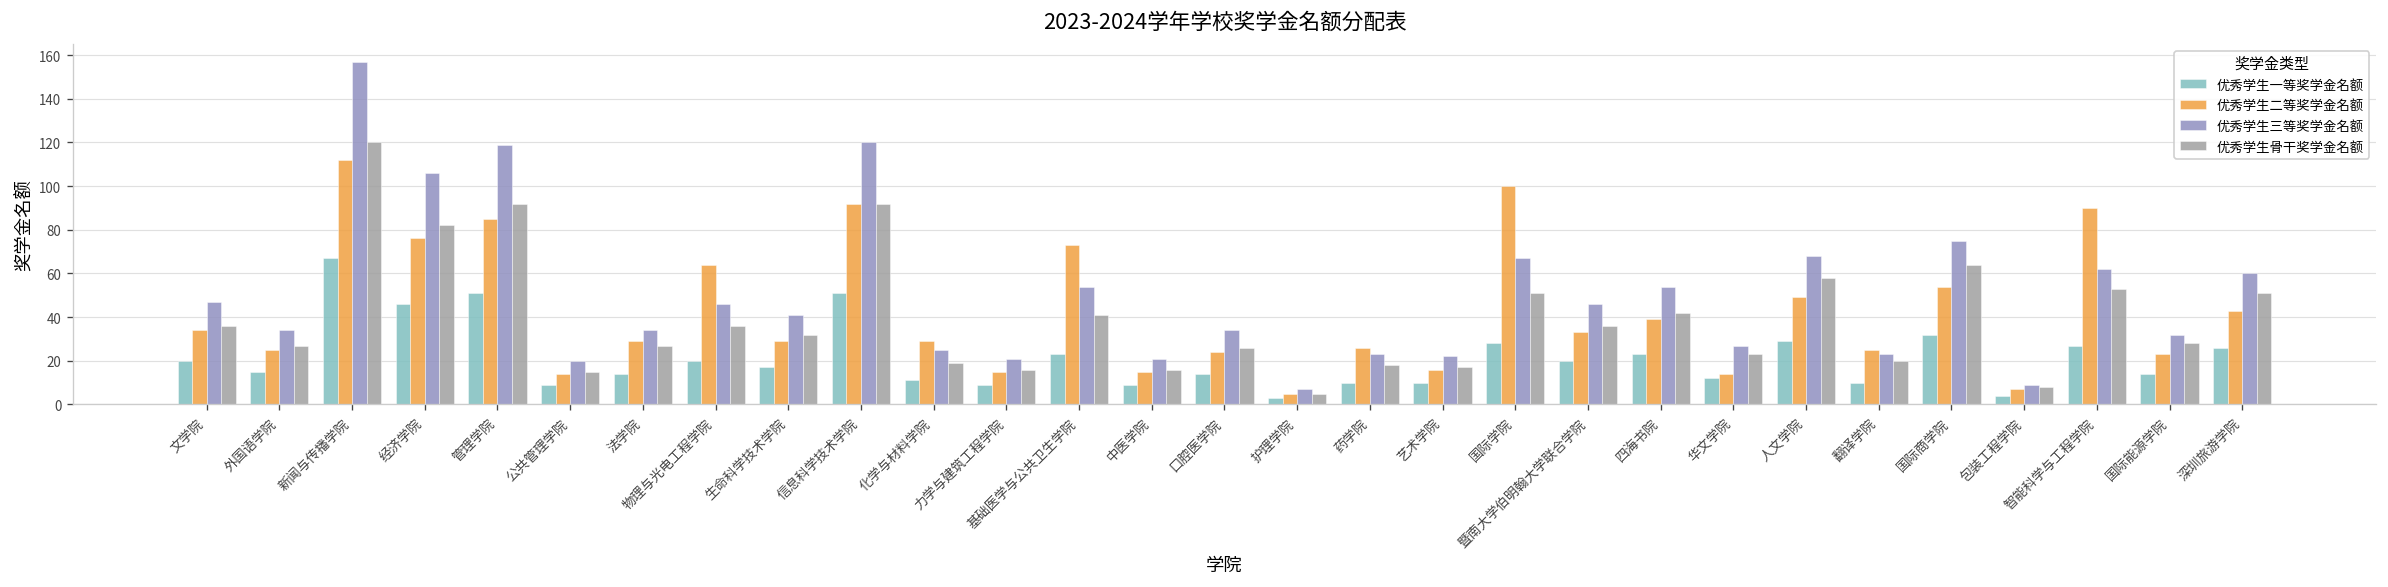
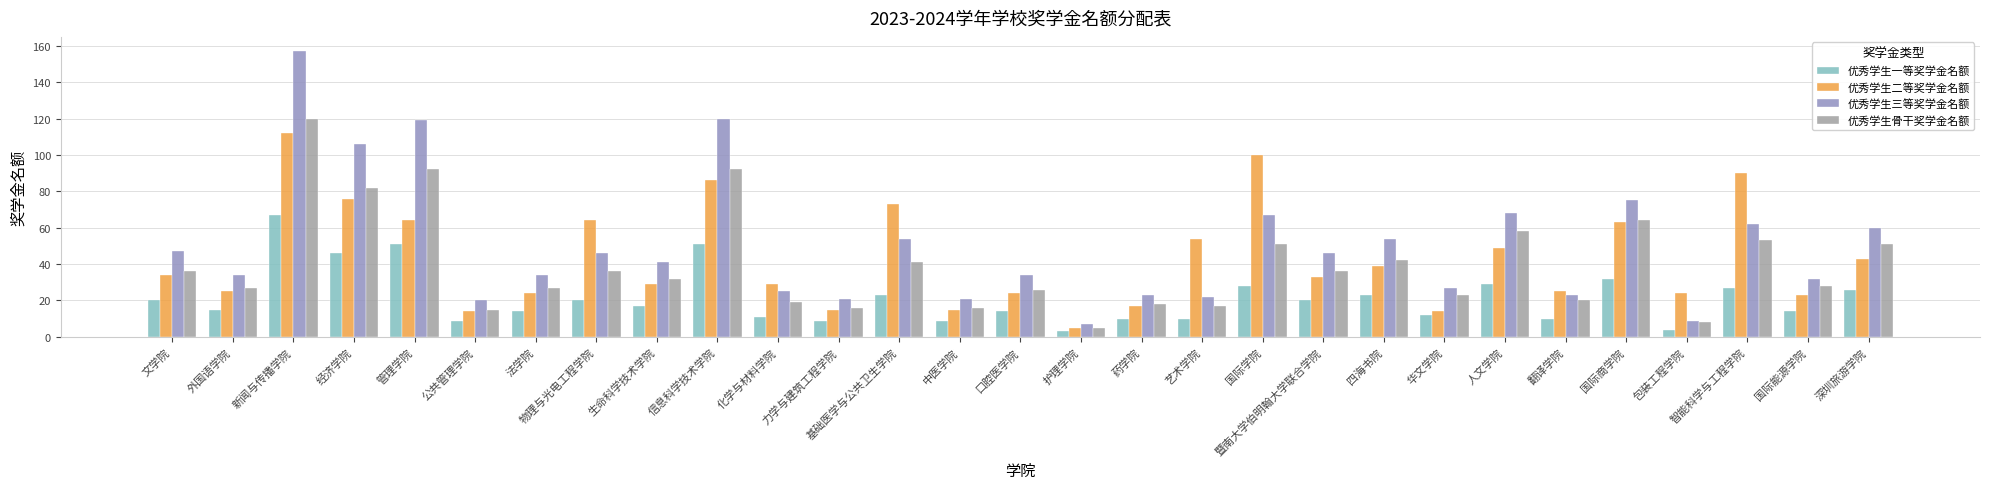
  {
    "优秀学生二等奖学金名额": {
      "文学院": 34,
      "外国语学院": 25,
      "新闻与传播学院": 112,
      "经济学院": 76,
-     "管理学院": 85,
+     "管理学院": 64,
      "公共管理学院": 14,
-     "法学院": 29,
+     "法学院": 24,
      "物理与光电工程学院": 64,
      "生命科学技术学院": 29,
-     "信息科学技术学院": 92,
+     "信息科学技术学院": 86,
      "化学与材料学院": 29,
      "力学与建筑工程学院": 15,
      "基础医学与公共卫生学院": 73,
      "中医学院": 15,
      "口腔医学院": 24,
      "护理学院": 5,
-     "药学院": 26,
-     "艺术学院": 16,
+     "药学院": 17,
+     "艺术学院": 54,
      "国际学院": 100,
      "暨南大学伯明翰大学联合学院": 33,
      "四海书院": 39,
      "华文学院": 14,
      "人文学院": 49,
      "翻译学院": 25,
-     "国际商学院": 54,
-     "包装工程学院": 7,
+     "国际商学院": 63,
+     "包装工程学院": 24,
      "智能科学与工程学院": 90,
      "国际能源学院": 23,
      "深圳旅游学院": 43
    }
  }
